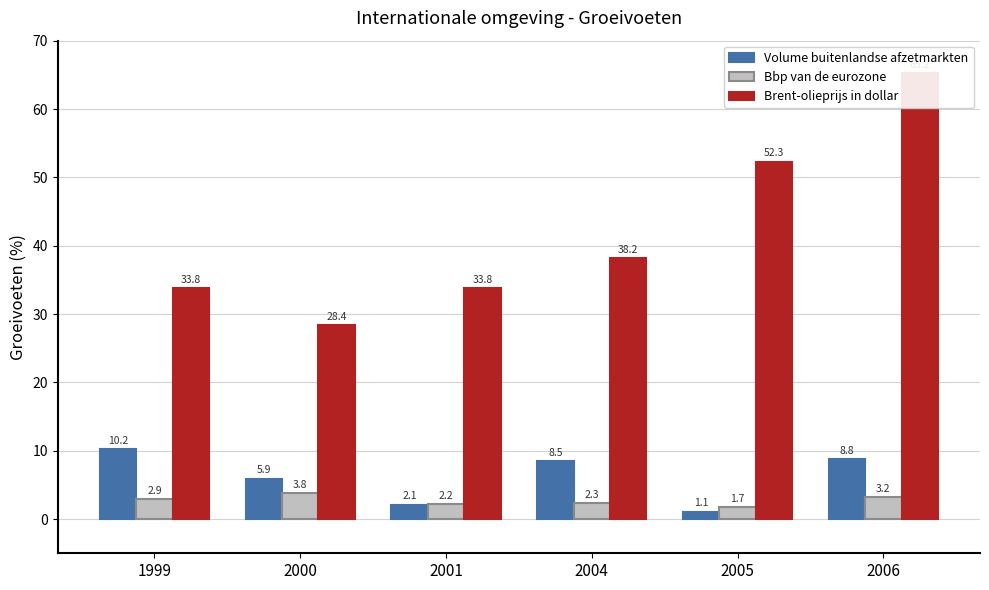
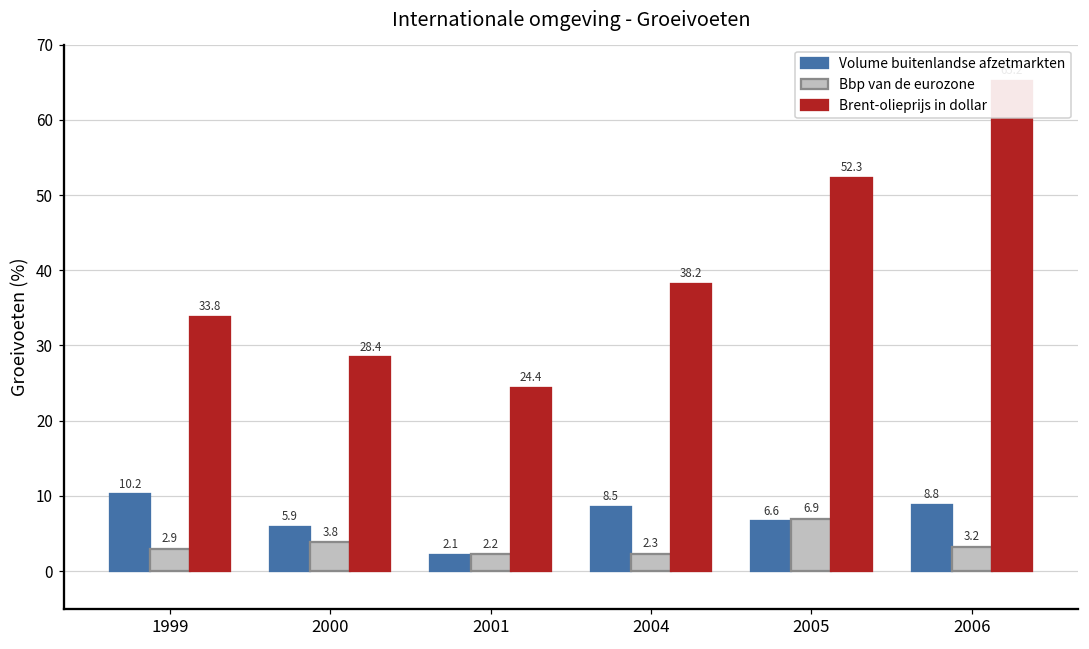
  {
    "Volume buitenlandse afzetmarkten": {
      "1999": 10.2,
      "2000": 5.9,
      "2001": 2.1,
      "2004": 8.5,
-     "2005": 1.1,
+     "2005": 6.6,
      "2006": 8.8
    },
    "Bbp van de eurozone": {
      "1999": 2.9,
      "2000": 3.8,
      "2001": 2.2,
      "2004": 2.3,
-     "2005": 1.7,
+     "2005": 6.9,
      "2006": 3.2
    },
    "Brent-olieprijs in dollar": {
      "1999": 33.8,
      "2000": 28.4,
-     "2001": 33.8,
+     "2001": 24.4,
      "2004": 38.2,
      "2005": 52.3
    }
  }
